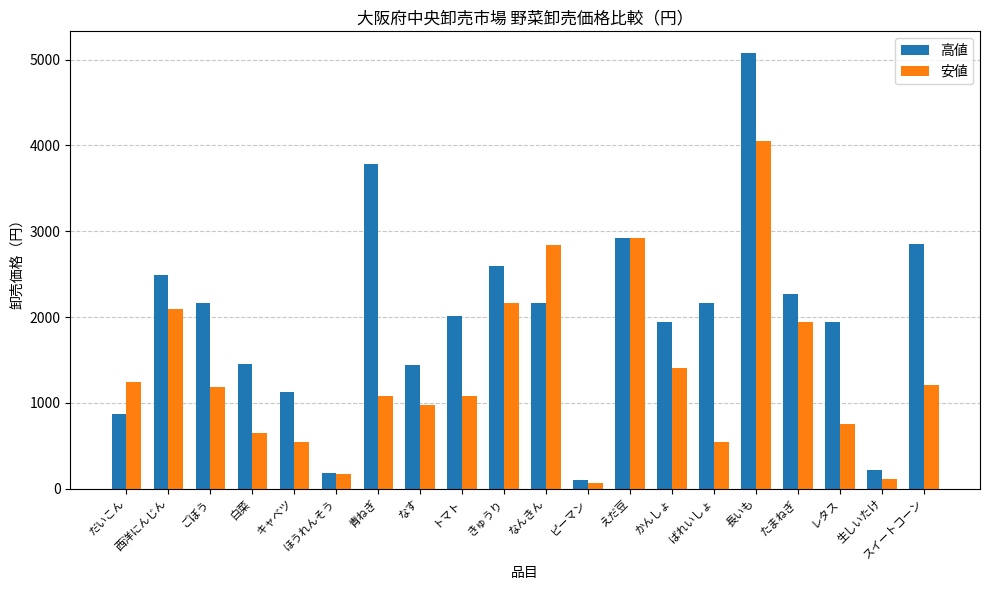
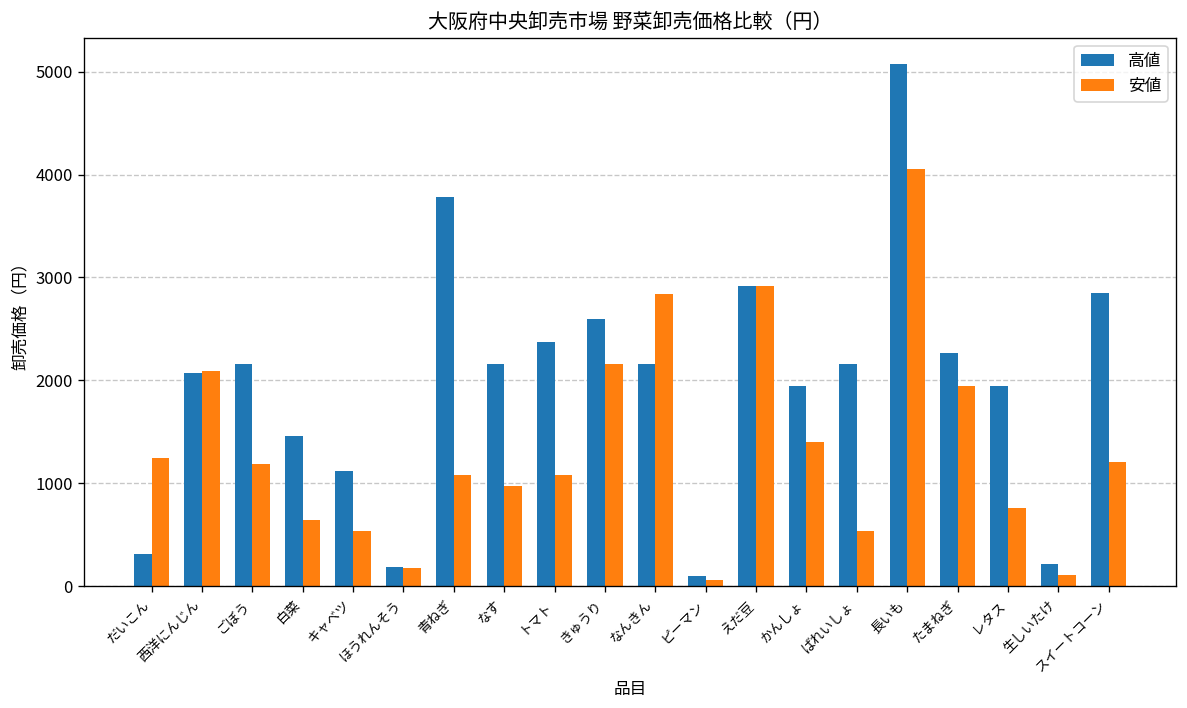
  {
    "高値": {
-     "だいこん": 900,
-     "西洋にんじん": 2500,
+     "だいこん": 300,
+     "西洋にんじん": 2100,
      "ごぼう": 2200,
      "白菜": 1500,
      "キャベツ": 1100,
      "ほうれんそう": 200,
      "青ねぎ": 3800,
-     "なす": 1400,
-     "トマト": 2000,
+     "なす": 2200,
+     "トマト": 2400,
      "きゅうり": 2600,
      "なんきん": 2200,
      "ピーマン": 100,
      "えだ豆": 2900,
      "かんしょ": 1900,
      "ばれいしょ": 2200,
      "長いも": 5100,
      "たまねぎ": 2300,
      "レタス": 1900,
      "生しいたけ": 200,
      "スイートコーン": 2900
    },
    "安値": {
      "だいこん": 1200,
      "西洋にんじん": 2100,
      "ごぼう": 1200,
      "白菜": 600,
      "キャベツ": 500,
      "ほうれんそう": 200,
      "青ねぎ": 1100,
      "なす": 1000,
      "トマト": 1100,
      "きゅうり": 2200,
      "なんきん": 2800,
      "ピーマン": 100,
      "えだ豆": 2900,
      "かんしょ": 1400,
      "ばれいしょ": 500,
      "長いも": 4100,
      "たまねぎ": 1900,
      "レタス": 800,
      "生しいたけ": 100,
      "スイートコーン": 1200
    }
  }
